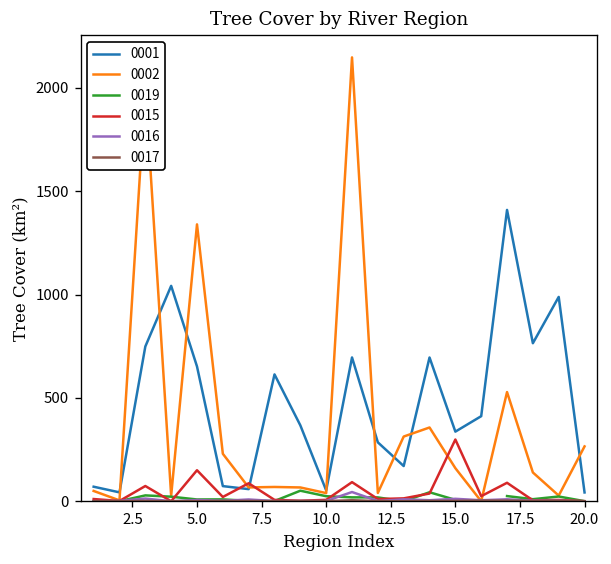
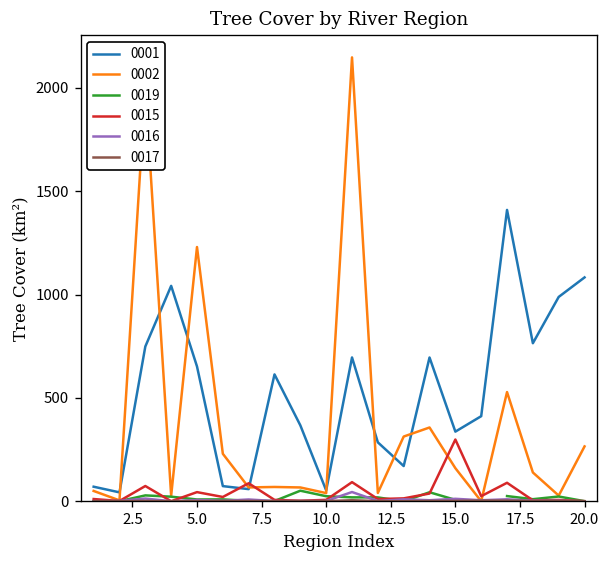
  {
    "0001": {
      "5.0": 650,
      "15.0": 340,
-     "20.0": 40
+     "20.0": 1080
    },
    "0002": {
-     "5.0": 1340,
+     "5.0": 1230,
      "15.0": 160,
      "20.0": 270
    },
    "0019": {
      "10.0": 20
    },
    "0015": {
-     "5.0": 150,
+     "5.0": 40,
      "15.0": 300
    }
  }
